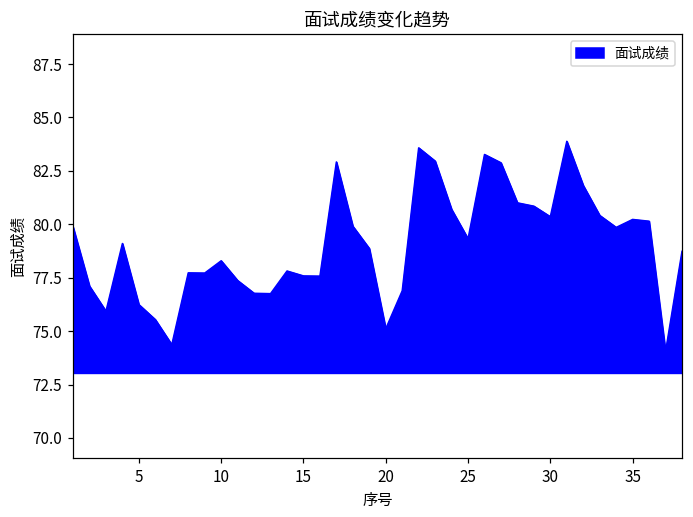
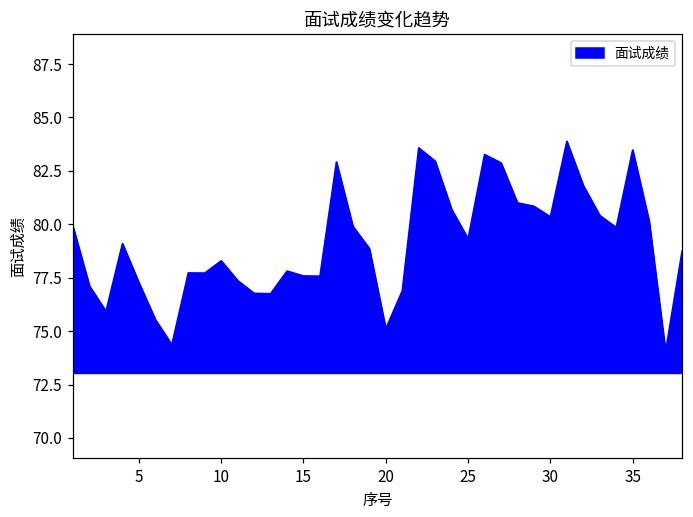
  {
-   "5": 76.2,
+   "5": 77.3,
    "10": 78.3,
    "15": 77.6,
    "20": 75.1,
    "25": 79.3,
    "30": 80.4,
-   "35": 80.2
+   "35": 83.5
  }
